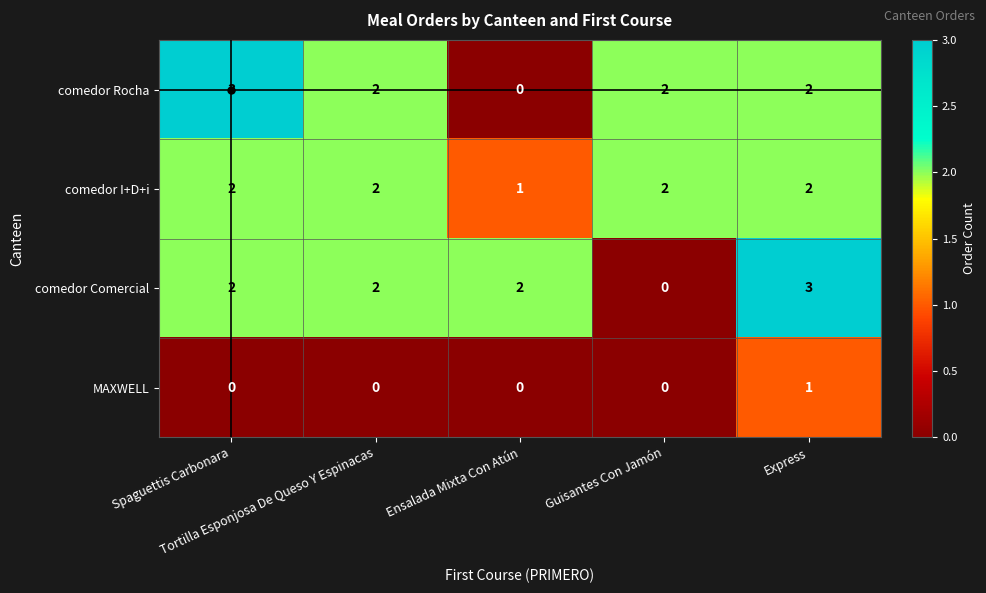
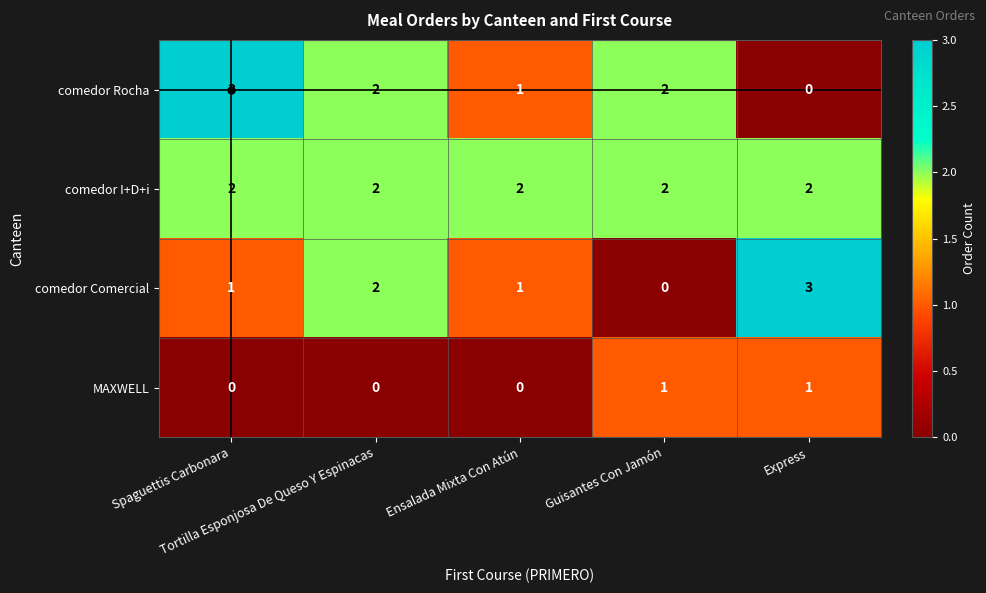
  {
    "comedor Rocha": {
      "Tortilla Esponjosa De Queso Y Espinacas": 2,
-     "Ensalada Mixta Con Atún": 0,
+     "Ensalada Mixta Con Atún": 1,
      "Guisantes Con Jamón": 2,
-     "Express": 2
+     "Express": 0
    },
    "comedor I+D+i": {
      "Spaguettis Carbonara": 2,
      "Tortilla Esponjosa De Queso Y Espinacas": 2,
-     "Ensalada Mixta Con Atún": 1,
+     "Ensalada Mixta Con Atún": 2,
      "Guisantes Con Jamón": 2,
      "Express": 2
    },
    "comedor Comercial": {
-     "Spaguettis Carbonara": 2,
+     "Spaguettis Carbonara": 1,
      "Tortilla Esponjosa De Queso Y Espinacas": 2,
-     "Ensalada Mixta Con Atún": 2,
+     "Ensalada Mixta Con Atún": 1,
      "Guisantes Con Jamón": 0,
      "Express": 3
    },
    "MAXWELL": {
      "Spaguettis Carbonara": 0,
      "Tortilla Esponjosa De Queso Y Espinacas": 0,
      "Ensalada Mixta Con Atún": 0,
-     "Guisantes Con Jamón": 0,
+     "Guisantes Con Jamón": 1,
      "Express": 1
    }
  }
